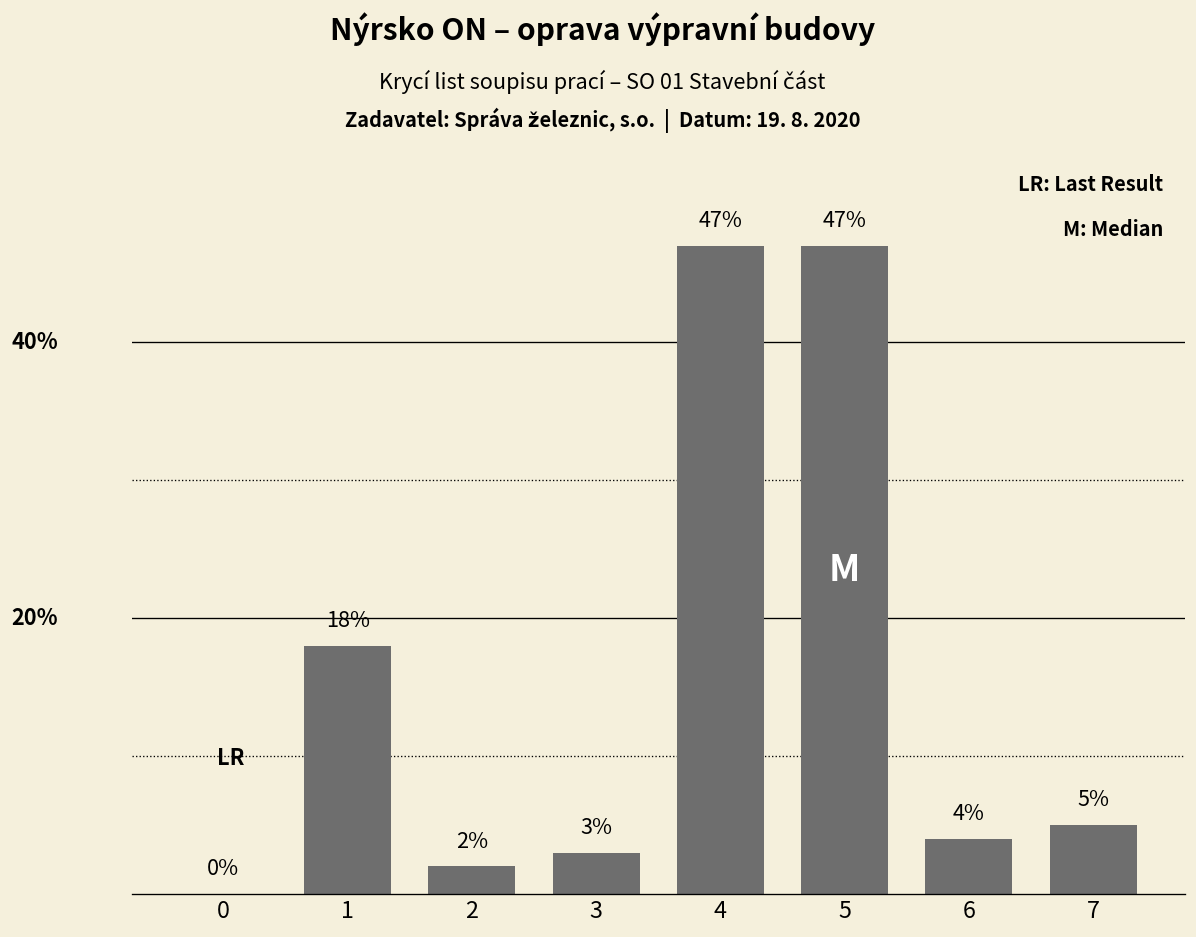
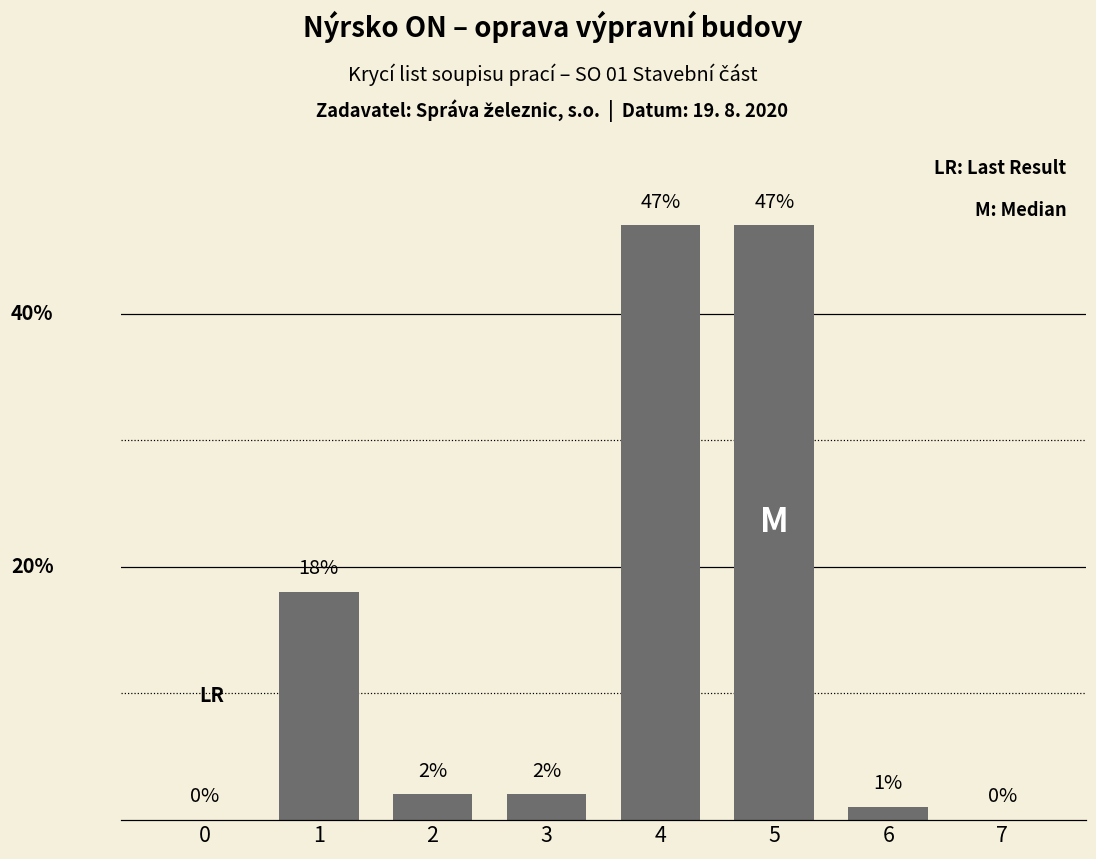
  {
    "0": "0%",
    "1": "18%",
    "2": "2%",
-   "3": "3%",
+   "3": "2%",
    "4": "47%",
    "5": "47%",
-   "6": "4%",
-   "7": "5%"
+   "6": "1%",
+   "7": "0%"
  }
